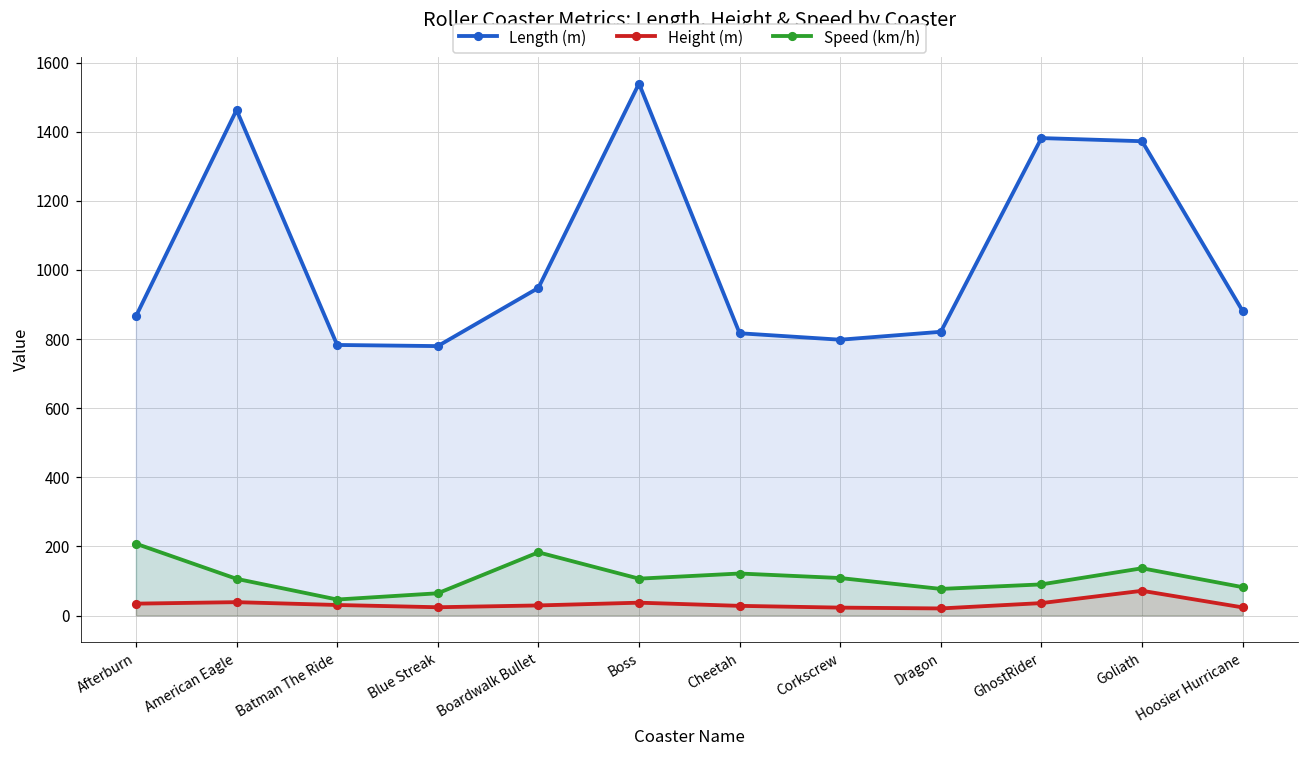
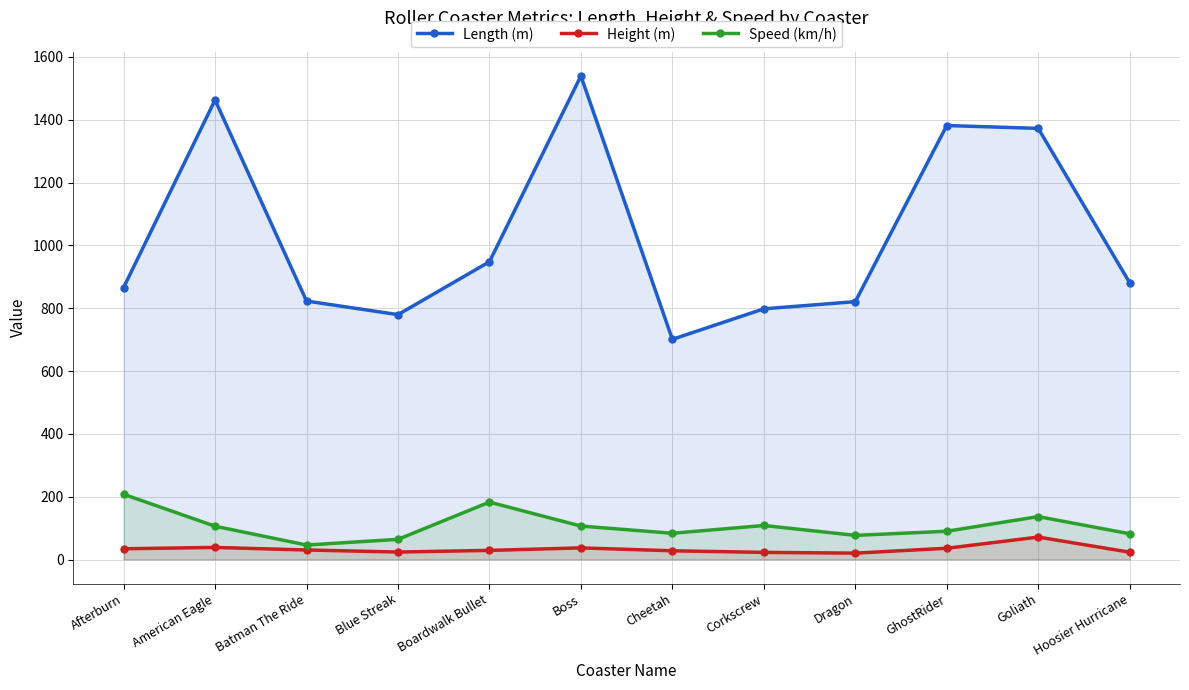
  {
    "Length (m)": {
      "Afterburn": 870,
      "American Eagle": 1460,
-     "Batman The Ride": 780,
+     "Batman The Ride": 820,
      "Blue Streak": 780,
      "Boardwalk Bullet": 950,
      "Boss": 1540,
-     "Cheetah": 820,
+     "Cheetah": 700,
      "Corkscrew": 800,
      "Dragon": 820,
      "GhostRider": 1380,
      "Goliath": 1370,
      "Hoosier Hurricane": 880
    },
    "Height (m)": {
      "Afterburn": 30,
      "American Eagle": 40,
      "Batman The Ride": 30,
      "Blue Streak": 20,
      "Boardwalk Bullet": 30,
      "Boss": 40,
      "Cheetah": 30,
      "Corkscrew": 20,
      "Dragon": 20,
      "GhostRider": 40,
      "Goliath": 70,
      "Hoosier Hurricane": 20
    },
    "Speed (km/h)": {
      "Afterburn": 210,
      "American Eagle": 110,
      "Batman The Ride": 50,
      "Blue Streak": 60,
      "Boardwalk Bullet": 180,
      "Boss": 110,
-     "Cheetah": 120,
+     "Cheetah": 80,
      "Corkscrew": 110,
      "Dragon": 80,
      "GhostRider": 90,
      "Goliath": 140,
      "Hoosier Hurricane": 80
    }
  }
